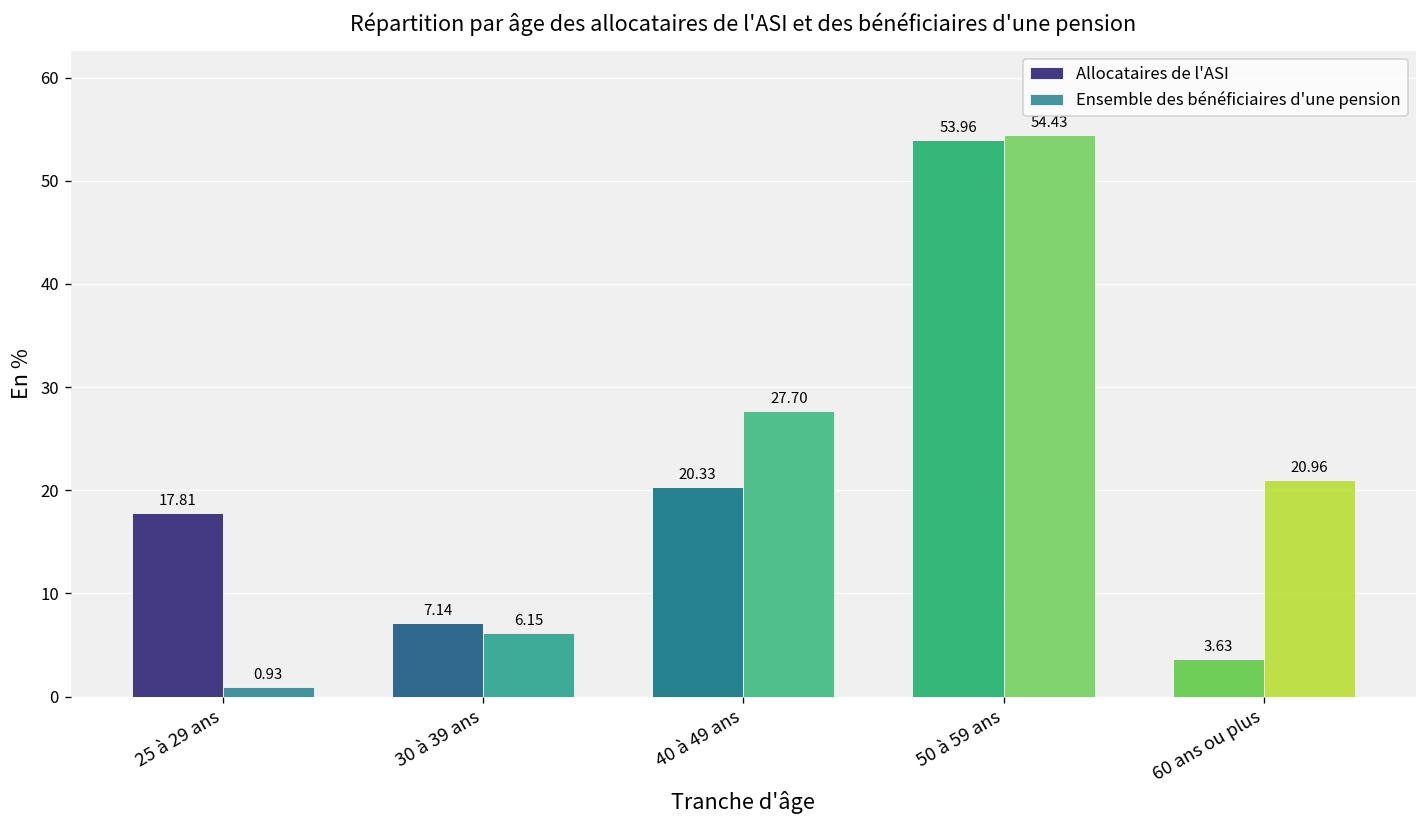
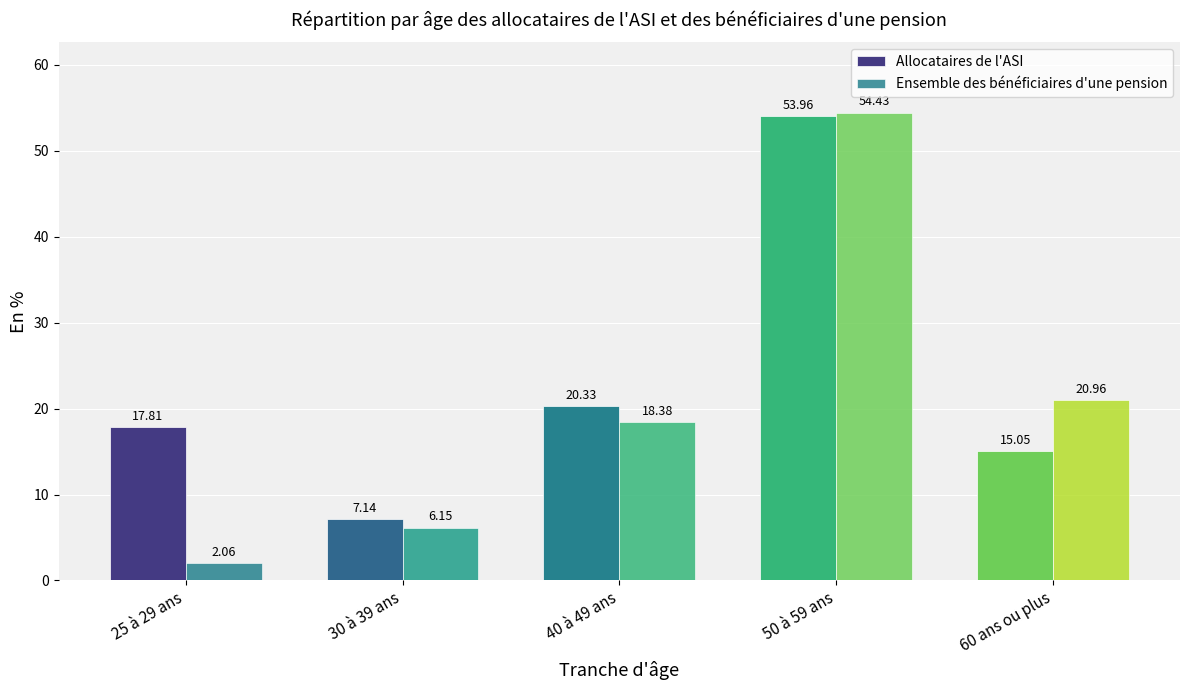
  {
    "Allocataires de l'ASI": {
      "25 à 29 ans": 17.81,
      "30 à 39 ans": 7.14,
      "40 à 49 ans": 20.33,
      "50 à 59 ans": 53.96,
-     "60 ans ou plus": 3.63
+     "60 ans ou plus": 15.05
    },
    "Ensemble des bénéficiaires d'une pension": {
-     "25 à 29 ans": 0.93,
+     "25 à 29 ans": 2.06,
      "30 à 39 ans": 6.15,
-     "40 à 49 ans": 27.70,
+     "40 à 49 ans": 18.38,
      "60 ans ou plus": 20.96
    }
  }
